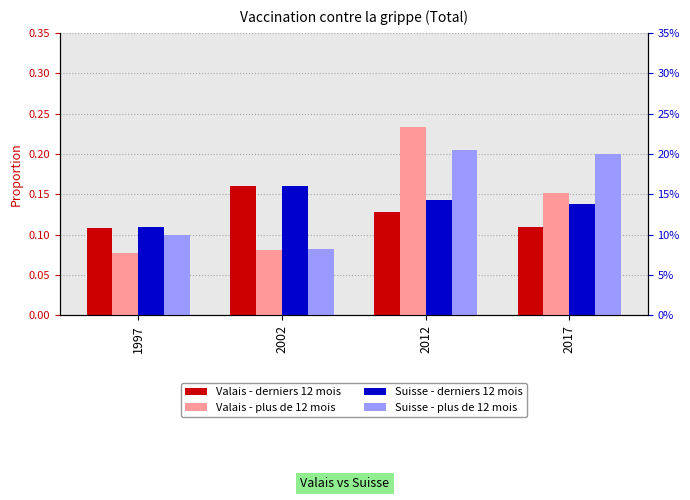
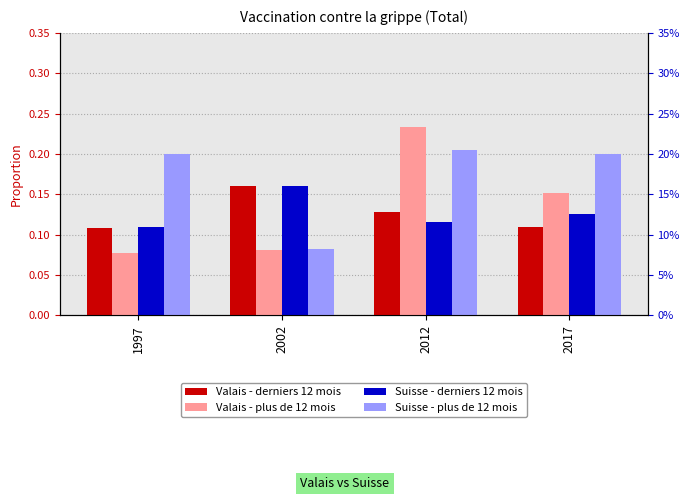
  {
    "Valais - derniers 12 mois": {
      "1997": 0.11,
      "2002": 0.16,
      "2012": 0.13,
      "2017": 0.11
    },
    "Valais - plus de 12 mois": {
      "1997": 0.08,
      "2002": 0.08,
      "2012": 0.23,
      "2017": 0.15
    },
    "Suisse - derniers 12 mois": {
      "1997": 0.11,
      "2002": 0.16,
-     "2012": 0.14,
-     "2017": 0.14
+     "2012": 0.12,
+     "2017": 0.13
    },
    "Suisse - plus de 12 mois": {
-     "1997": 0.1,
+     "1997": 0.2,
      "2002": 0.08,
      "2012": 0.21,
      "2017": 0.2
    }
  }
